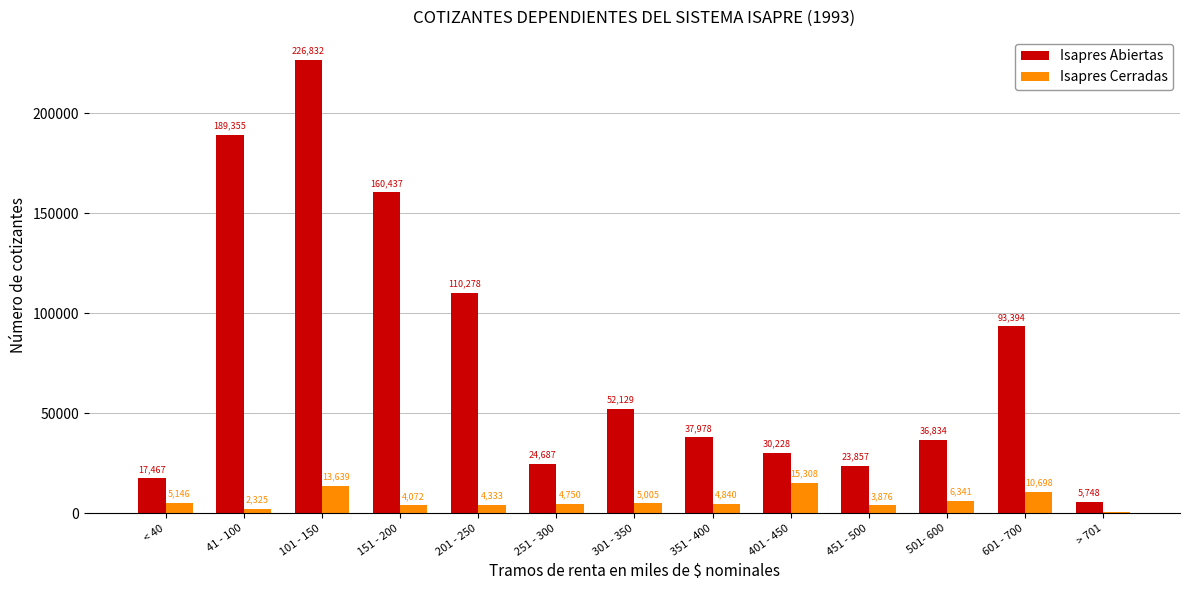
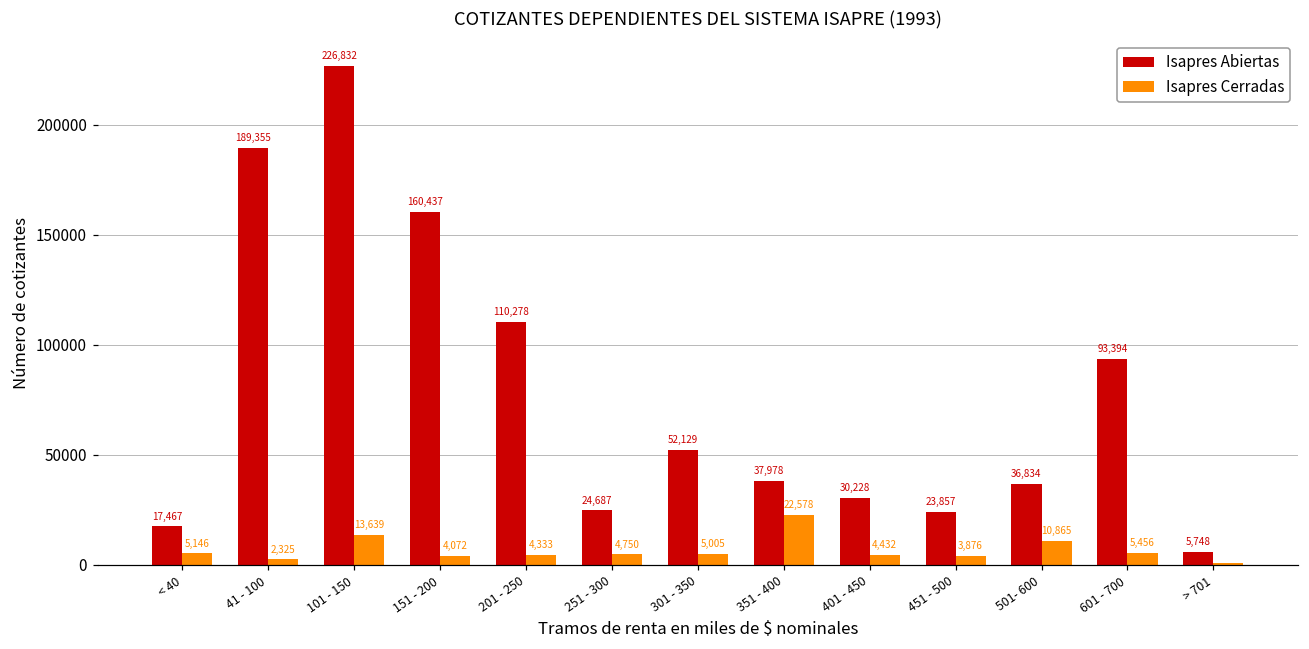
  {
    "Isapres Abiertas": {
      "< 40": "17,467",
      "41 - 100": "189,355",
      "101 - 150": "226,832",
      "151 - 200": "160,437",
      "201 - 250": "110,278",
      "251 - 300": "24,687",
      "301 - 350": "52,129",
      "351 - 400": "37,978",
      "401 - 450": "30,228",
      "451 - 500": "23,857",
      "501- 600": "36,834",
      "601 - 700": "93,394",
      "> 701": "5,748"
    },
    "Isapres Cerradas": {
      "< 40": "5,146",
      "41 - 100": "2,325",
      "101 - 150": "13,639",
      "151 - 200": "4,072",
      "201 - 250": "4,333",
      "251 - 300": "4,750",
      "301 - 350": "5,005",
-     "351 - 400": "4,840",
-     "401 - 450": "15,308",
+     "351 - 400": "22,578",
+     "401 - 450": "4,432",
      "451 - 500": "3,876",
-     "501- 600": "6,341",
-     "601 - 700": "10,698"
+     "501- 600": "10,865",
+     "601 - 700": "5,456"
    }
  }
